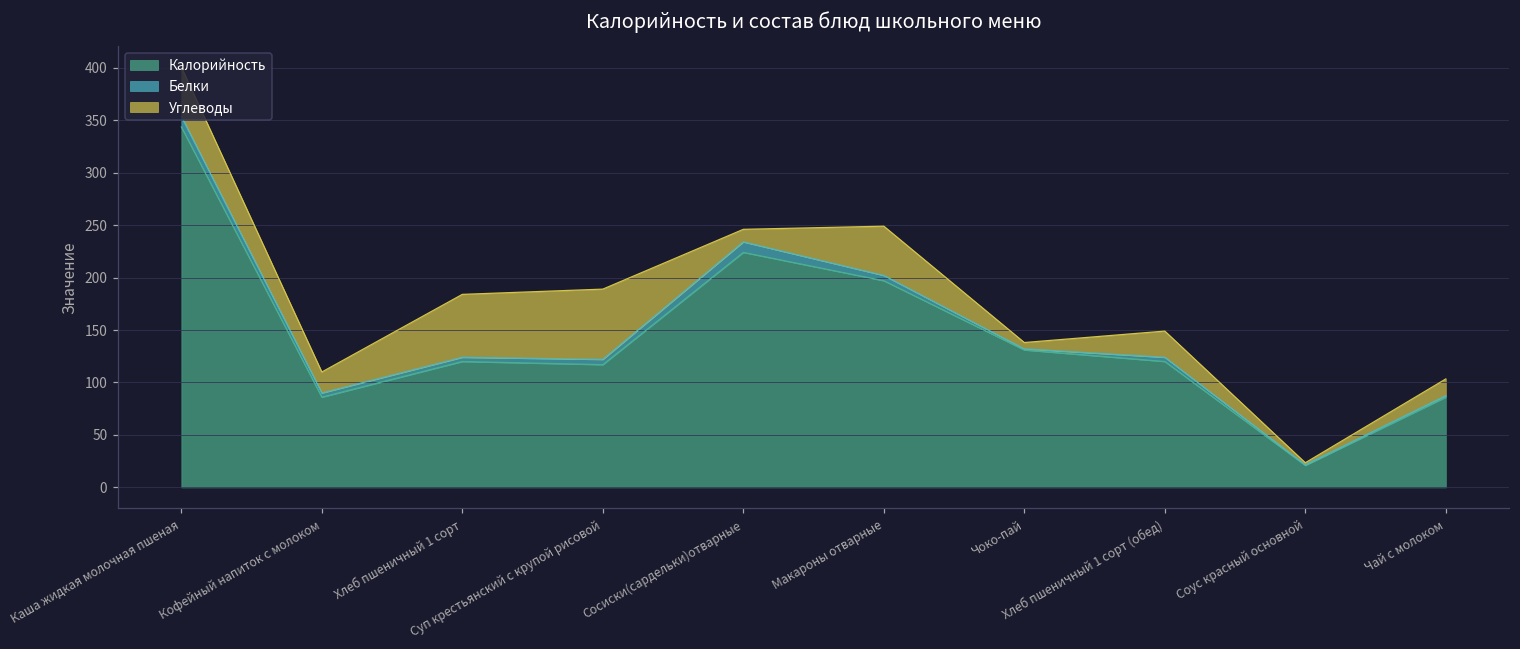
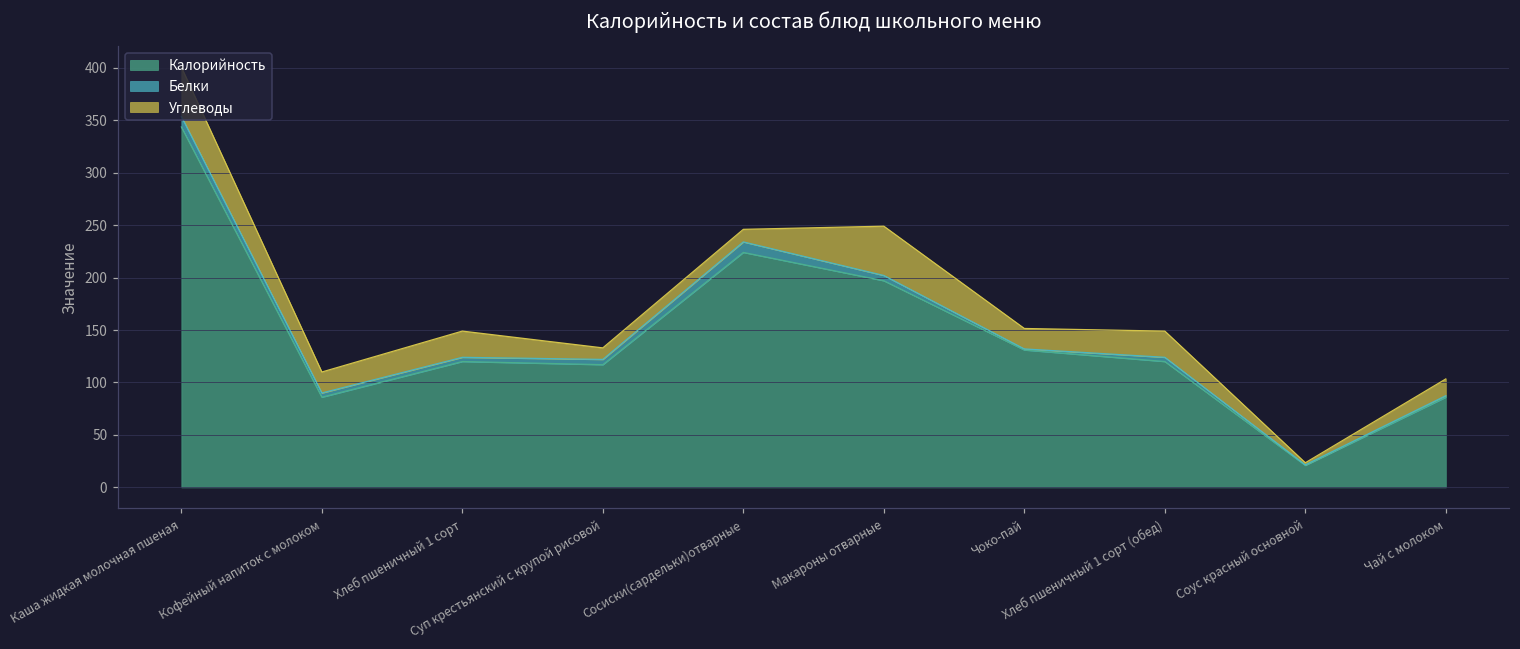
  {
    "Углеводы": {
      "Кофейный напиток с молоком": 20,
-     "Хлеб пшеничный 1 сорт": 60,
-     "Суп крестьянский с крупой рисовой": 70,
+     "Хлеб пшеничный 1 сорт": 30,
+     "Суп крестьянский с крупой рисовой": 10,
      "Сосиски(сардельки)отварные": 10,
      "Макароны отварные": 50,
-     "Чоко-пай": 10,
+     "Чоко-пай": 20,
      "Хлеб пшеничный 1 сорт (обед)": 30,
      "Чай с молоком": 20
    }
  }
